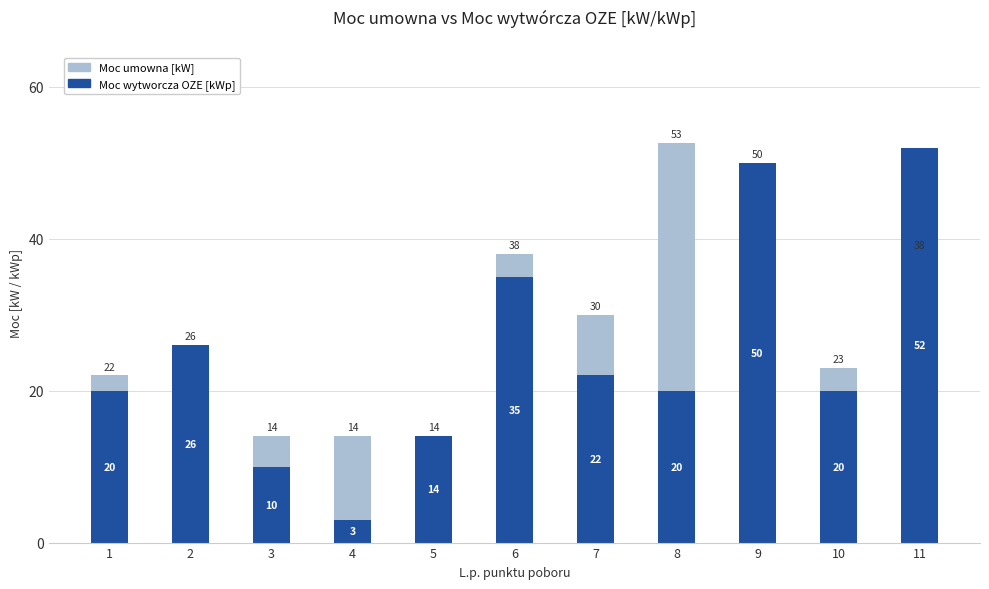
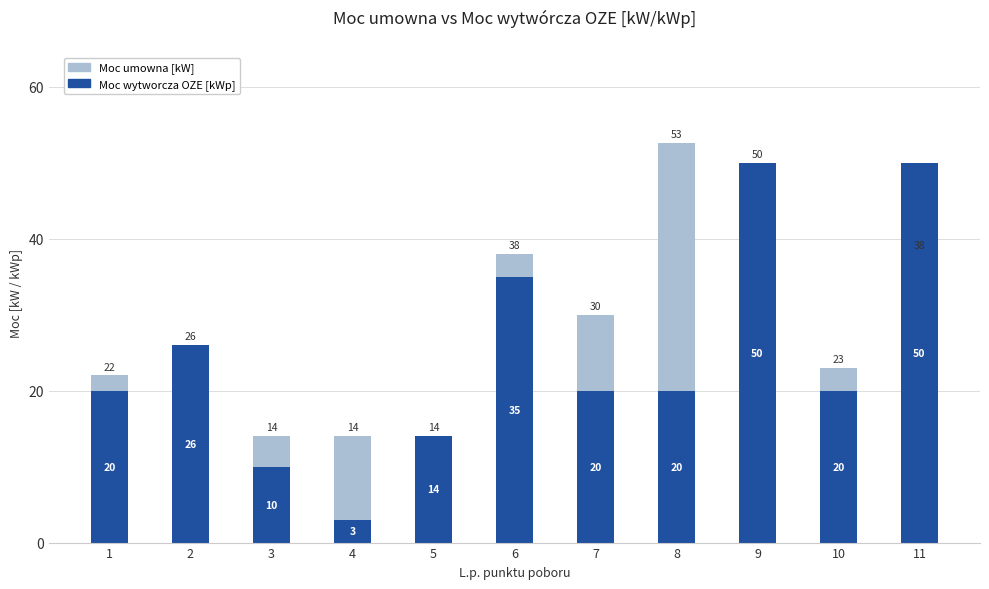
  {
    "Moc umowna [kW]": {
      "1": 22,
      "2": 26,
      "3": 14,
      "4": 14,
      "5": 14,
      "6": 38,
      "7": 30,
      "8": 53,
      "9": 50,
      "10": 23
    },
    "Moc wytworcza OZE [kWp]": {
      "2": 26,
      "5": 14,
-     "7": 22,
+     "7": 20,
      "9": 50,
-     "11": 52
+     "11": 50
    }
  }
